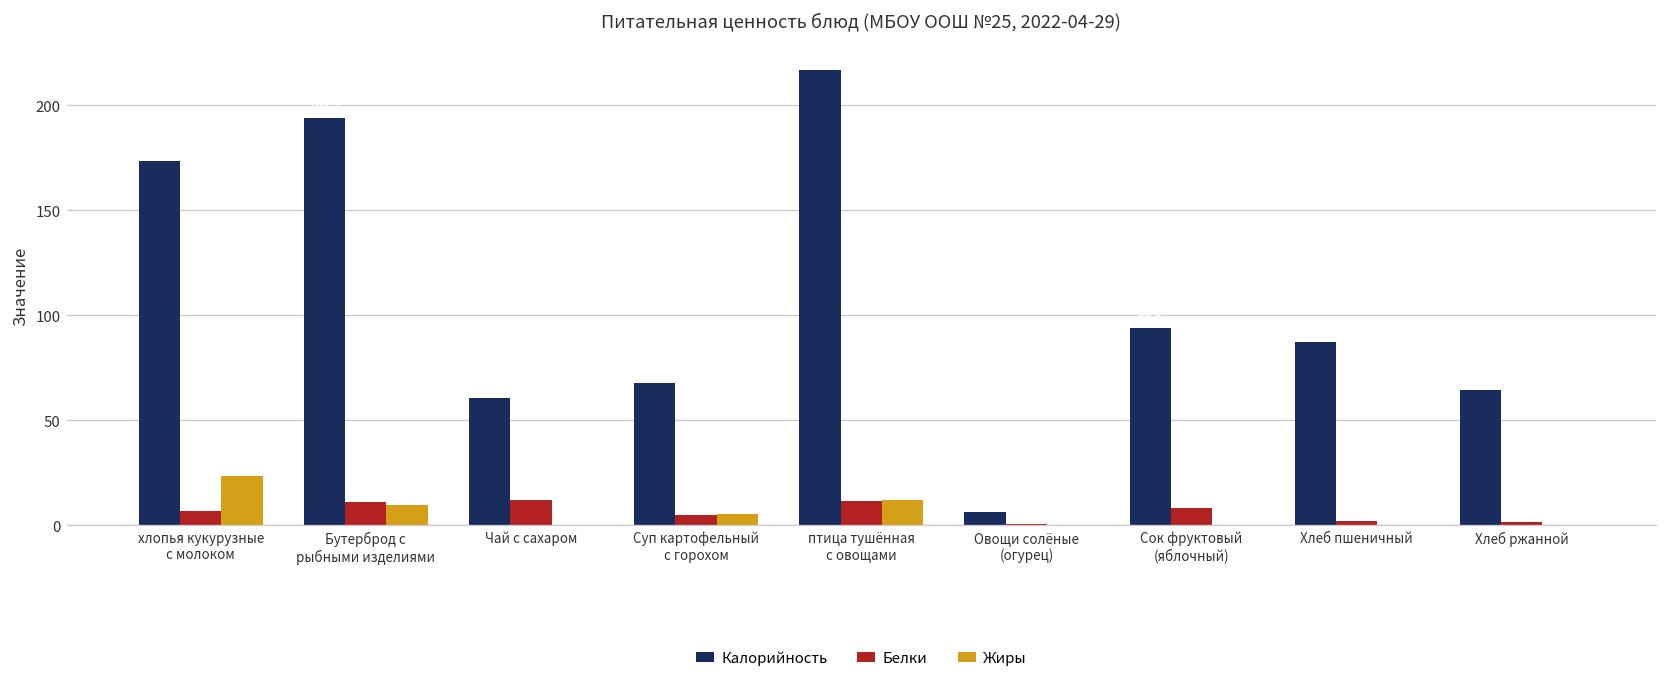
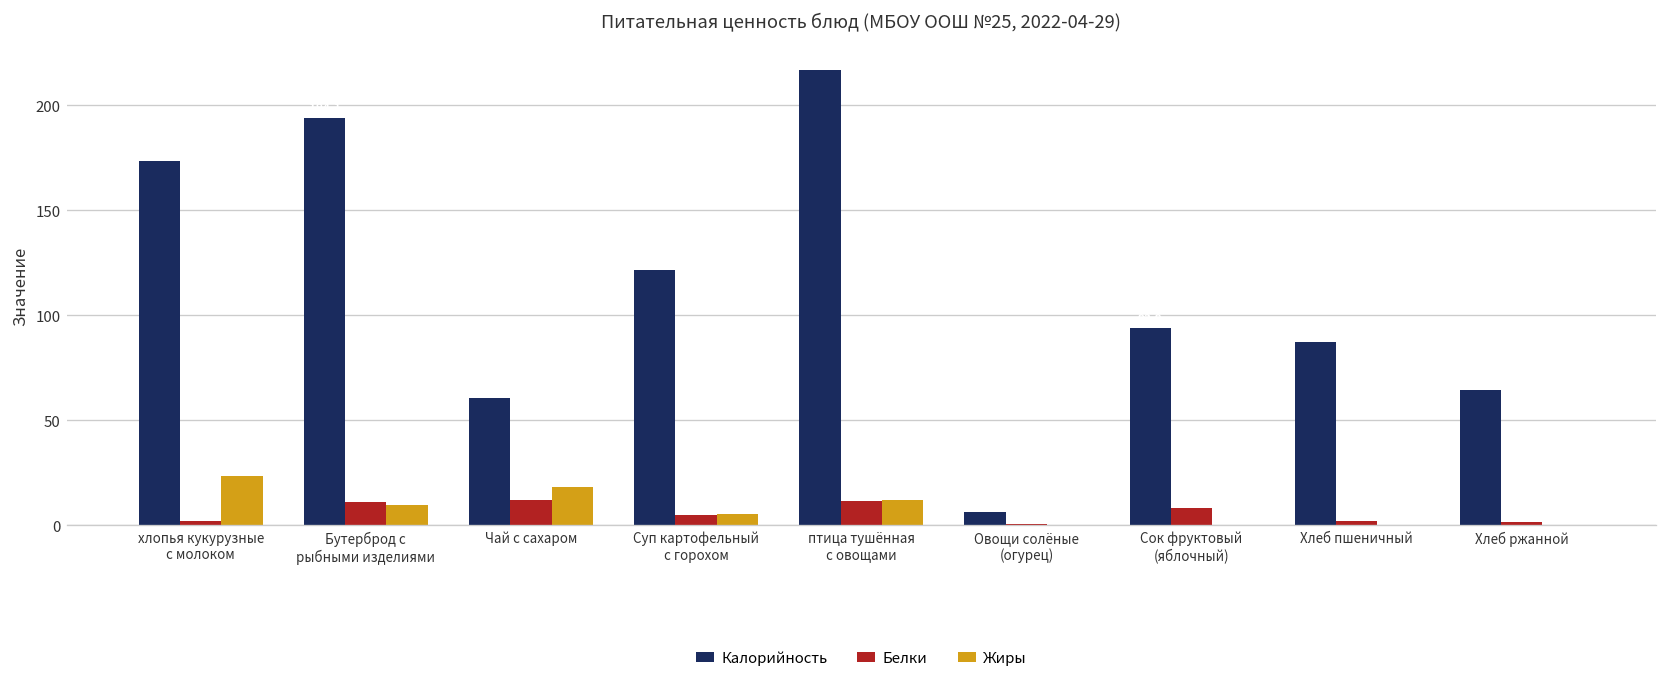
  {
    "Калорийность": {
      "хлопья кукурузные с молоком": 174,
      "Бутерброд с рыбными изделиями": 194,
      "Чай с сахаром": 60,
-     "Суп картофельный с горохом": 68,
+     "Суп картофельный с горохом": 122,
      "птица тушённая с овощами": 217,
      "Овощи солёные (огурец)": 7,
      "Сок фруктовый (яблочный)": 94,
      "Хлеб пшеничный": 87,
      "Хлеб ржанной": 64
    },
    "Белки": {
-     "хлопья кукурузные с молоком": 7,
+     "хлопья кукурузные с молоком": 2,
      "Бутерброд с рыбными изделиями": 11,
      "Чай с сахаром": 12,
      "Суп картофельный с горохом": 5,
      "птица тушённая с овощами": 11,
      "Сок фруктовый (яблочный)": 8,
      "Хлеб пшеничный": 2,
      "Хлеб ржанной": 2
    },
    "Жиры": {
      "хлопья кукурузные с молоком": 23,
      "Бутерброд с рыбными изделиями": 10,
-     "Чай с сахаром": 0,
+     "Чай с сахаром": 18,
      "Суп картофельный с горохом": 6,
      "птица тушённая с овощами": 12,
      "Сок фруктовый (яблочный)": 0
    }
  }
